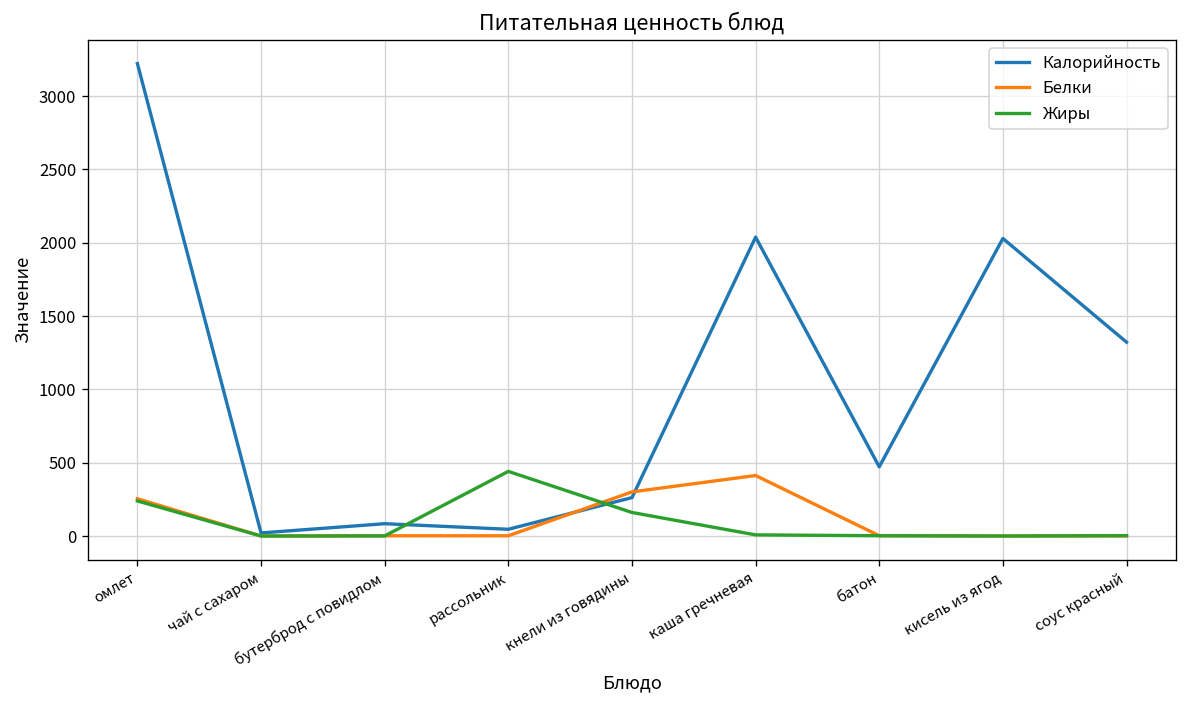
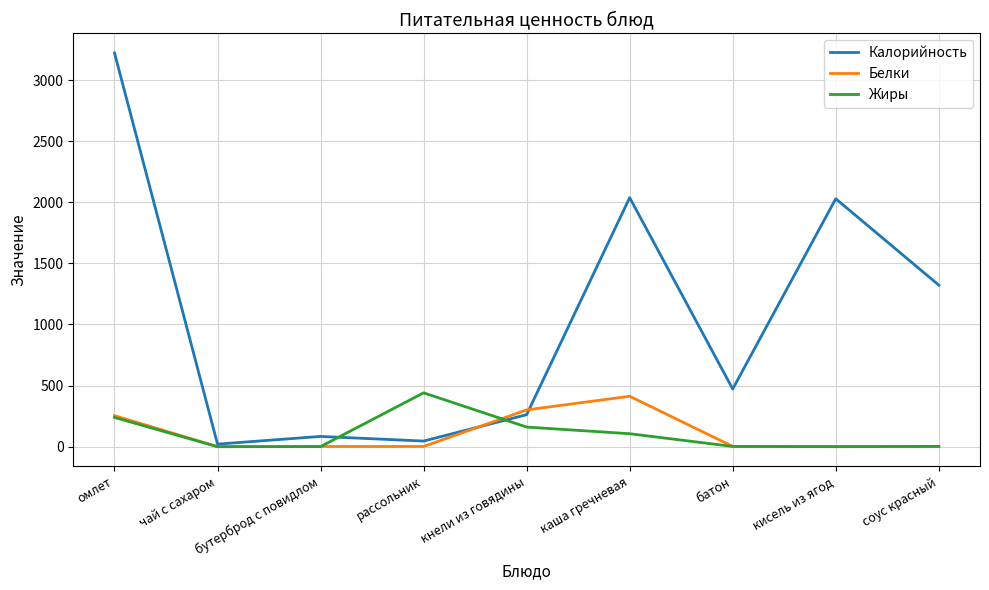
  {
    "Калорийность": {
      "омлет": 3220,
      "чай с сахаром": 20,
      "бутерброд с повидлом": 80,
      "рассольник": 50,
      "кнели из говядины": 260,
      "каша гречневая": 2040,
      "батон": 470,
      "кисель из ягод": 2030,
      "соус красный": 1320
    },
    "Белки": {
      "рассольник": 0,
      "кнели из говядины": 300,
      "каша гречневая": 410
    },
    "Жиры": {
      "рассольник": 440,
      "кнели из говядины": 160,
-     "каша гречневая": 10
+     "каша гречневая": 110
    }
  }
